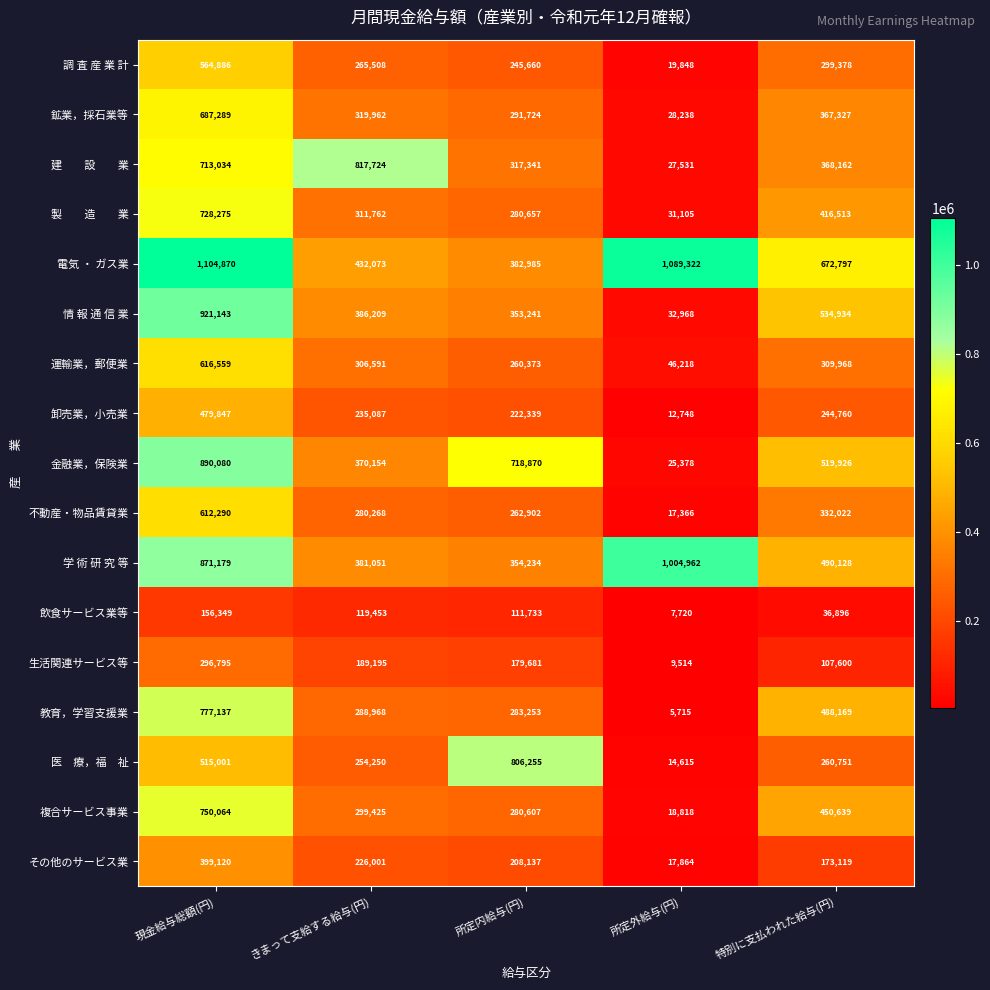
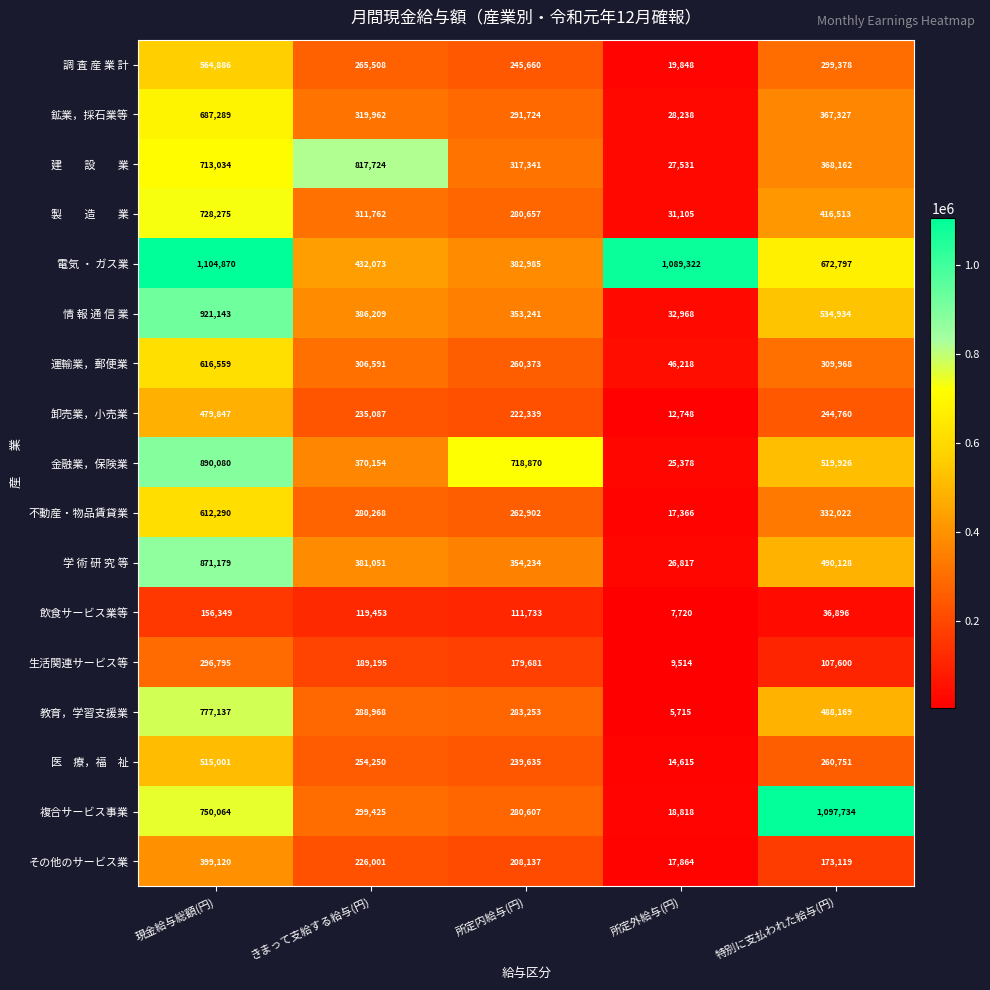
  {
    "調 査 産 業 計": {
      "現金給与総額(円)": "564,886",
      "きまって支給する給与(円)": "265,508",
      "所定内給与(円)": "245,660",
      "所定外給与(円)": "19,848",
      "特別に支払われた給与(円)": "299,378"
    },
    "鉱業，採石業等": {
      "現金給与総額(円)": "687,289",
      "きまって支給する給与(円)": "319,962",
      "所定内給与(円)": "291,724",
      "所定外給与(円)": "28,238",
      "特別に支払われた給与(円)": "367,327"
    },
    "建 設 業": {
      "現金給与総額(円)": "713,034",
      "きまって支給する給与(円)": "817,724",
      "所定内給与(円)": "317,341",
      "所定外給与(円)": "27,531",
      "特別に支払われた給与(円)": "368,162"
    },
    "製 造 業": {
      "現金給与総額(円)": "728,275",
      "きまって支給する給与(円)": "311,762",
      "所定内給与(円)": "280,657",
      "所定外給与(円)": "31,105",
      "特別に支払われた給与(円)": "416,513"
    },
    "電気 ・ ガス業": {
      "現金給与総額(円)": "1,104,870",
      "きまって支給する給与(円)": "432,073",
      "所定内給与(円)": "382,985",
      "所定外給与(円)": "1,089,322",
      "特別に支払われた給与(円)": "672,797"
    },
    "情 報 通 信 業": {
      "現金給与総額(円)": "921,143",
      "きまって支給する給与(円)": "386,209",
      "所定内給与(円)": "353,241",
      "所定外給与(円)": "32,968",
      "特別に支払われた給与(円)": "534,934"
    },
    "運輸業，郵便業": {
      "現金給与総額(円)": "616,559",
      "きまって支給する給与(円)": "306,591",
      "所定内給与(円)": "260,373",
      "所定外給与(円)": "46,218",
      "特別に支払われた給与(円)": "309,968"
    },
    "卸売業，小売業": {
      "現金給与総額(円)": "479,847",
      "きまって支給する給与(円)": "235,087",
      "所定内給与(円)": "222,339",
      "所定外給与(円)": "12,748",
      "特別に支払われた給与(円)": "244,760"
    },
    "金融業，保険業": {
      "現金給与総額(円)": "890,080",
      "きまって支給する給与(円)": "370,154",
      "所定内給与(円)": "718,870",
      "所定外給与(円)": "25,378",
      "特別に支払われた給与(円)": "519,926"
    },
    "不動産・物品賃貸業": {
      "現金給与総額(円)": "612,290",
      "きまって支給する給与(円)": "280,268",
      "所定内給与(円)": "262,902",
      "所定外給与(円)": "17,366",
      "特別に支払われた給与(円)": "332,022"
    },
    "学 術 研 究 等": {
      "現金給与総額(円)": "871,179",
      "きまって支給する給与(円)": "381,051",
      "所定内給与(円)": "354,234",
-     "所定外給与(円)": "1,004,962",
+     "所定外給与(円)": "26,817",
      "特別に支払われた給与(円)": "490,128"
    },
    "飲食サービス業等": {
      "現金給与総額(円)": "156,349",
      "きまって支給する給与(円)": "119,453",
      "所定内給与(円)": "111,733",
      "所定外給与(円)": "7,720",
      "特別に支払われた給与(円)": "36,896"
    },
    "生活関連サービス等": {
      "現金給与総額(円)": "296,795",
      "きまって支給する給与(円)": "189,195",
      "所定内給与(円)": "179,681",
      "所定外給与(円)": "9,514",
      "特別に支払われた給与(円)": "107,600"
    },
    "教育，学習支援業": {
      "現金給与総額(円)": "777,137",
      "きまって支給する給与(円)": "288,968",
      "所定内給与(円)": "283,253",
      "所定外給与(円)": "5,715",
      "特別に支払われた給与(円)": "488,169"
    },
    "医 療，福 祉": {
      "現金給与総額(円)": "515,001",
      "きまって支給する給与(円)": "254,250",
-     "所定内給与(円)": "806,255",
+     "所定内給与(円)": "239,635",
      "所定外給与(円)": "14,615",
      "特別に支払われた給与(円)": "260,751"
    },
    "複合サービス事業": {
      "現金給与総額(円)": "750,064",
      "きまって支給する給与(円)": "299,425",
      "所定内給与(円)": "280,607",
      "所定外給与(円)": "18,818",
-     "特別に支払われた給与(円)": "450,639"
+     "特別に支払われた給与(円)": "1,097,734"
    },
    "その他のサービス業": {
      "現金給与総額(円)": "399,120",
      "きまって支給する給与(円)": "226,001",
      "所定内給与(円)": "208,137",
      "所定外給与(円)": "17,864",
      "特別に支払われた給与(円)": "173,119"
    }
  }
